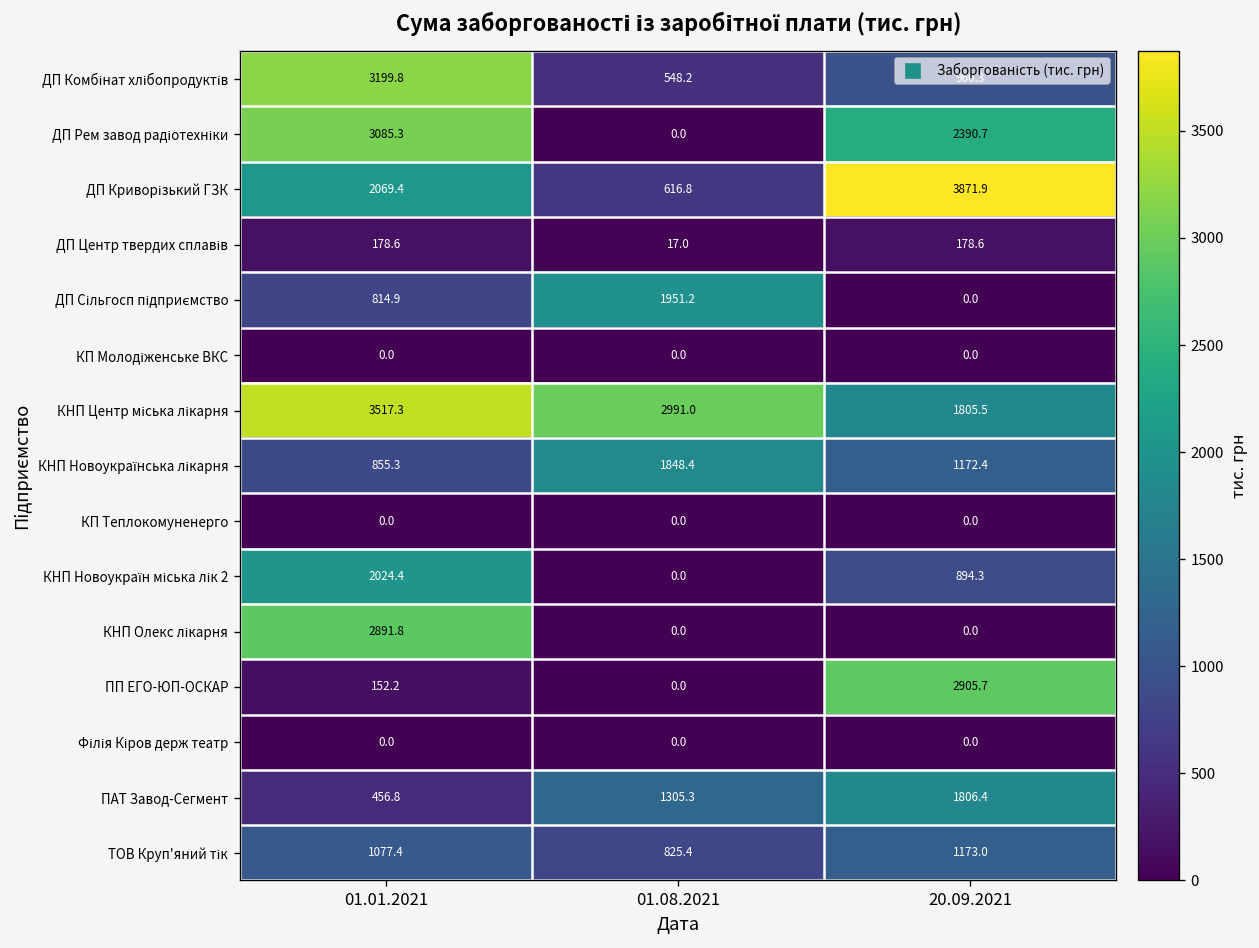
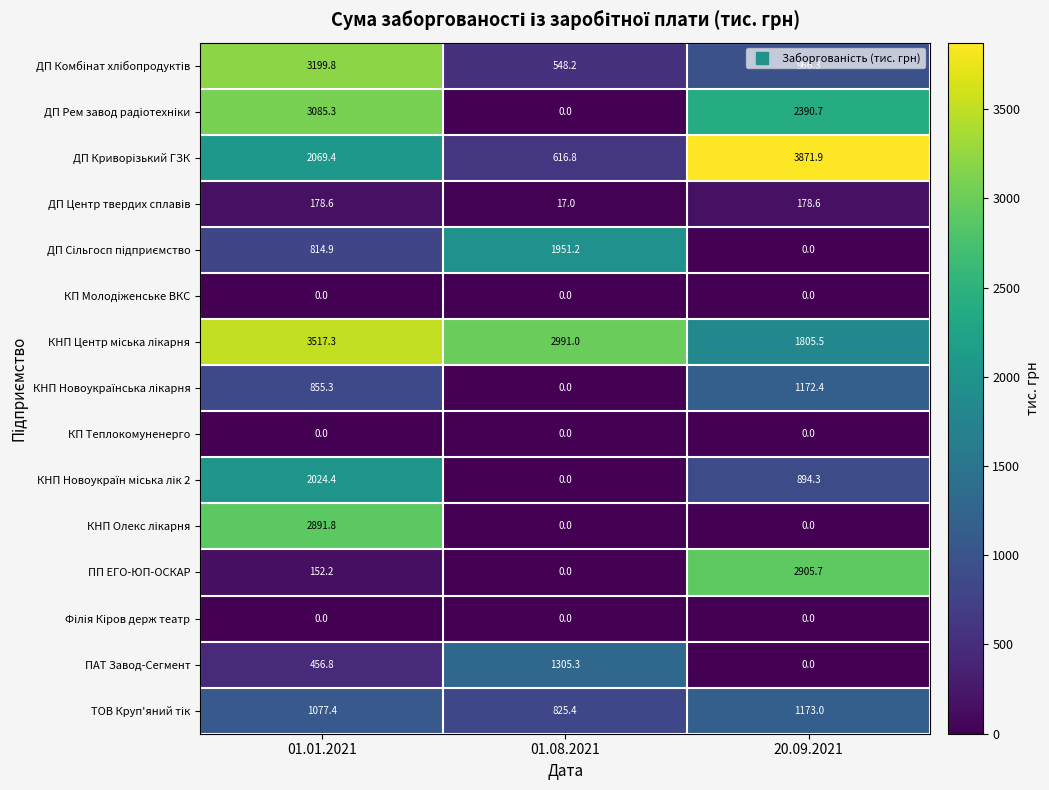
  {
    "ДП Комбінат хлібопродуктів": {
      "01.01.2021": 3199.8,
      "01.08.2021": 548.2
    },
    "ДП Рем завод радіотехніки": {
      "01.01.2021": 3085.3,
      "01.08.2021": 0.0,
      "20.09.2021": 2390.7
    },
    "ДП Криворізький ГЗК": {
      "01.01.2021": 2069.4,
      "01.08.2021": 616.8,
      "20.09.2021": 3871.9
    },
    "ДП Центр твердих сплавів": {
      "01.01.2021": 178.6,
      "01.08.2021": 17.0,
      "20.09.2021": 178.6
    },
    "ДП Сільгосп підприємство": {
      "01.01.2021": 814.9,
      "01.08.2021": 1951.2,
      "20.09.2021": 0.0
    },
    "КП Молодіженське ВКС": {
      "01.01.2021": 0.0,
      "01.08.2021": 0.0,
      "20.09.2021": 0.0
    },
    "КНП Центр міська лікарня": {
      "01.01.2021": 3517.3,
      "01.08.2021": 2991.0,
      "20.09.2021": 1805.5
    },
    "КНП Новоукраїнська лікарня": {
      "01.01.2021": 855.3,
-     "01.08.2021": 1848.4,
+     "01.08.2021": 0.0,
      "20.09.2021": 1172.4
    },
    "КП Теплокомуненерго": {
      "01.01.2021": 0.0,
      "01.08.2021": 0.0,
      "20.09.2021": 0.0
    },
    "КНП Новоукраїн міська лік 2": {
      "01.01.2021": 2024.4,
      "01.08.2021": 0.0,
      "20.09.2021": 894.3
    },
    "КНП Олекс лікарня": {
      "01.01.2021": 2891.8,
      "01.08.2021": 0.0,
      "20.09.2021": 0.0
    },
    "ПП ЕГО-ЮП-ОСКАР": {
      "01.01.2021": 152.2,
      "01.08.2021": 0.0,
      "20.09.2021": 2905.7
    },
    "Філія Кіров держ театр": {
      "01.01.2021": 0.0,
      "01.08.2021": 0.0,
      "20.09.2021": 0.0
    },
    "ПАТ Завод-Сегмент": {
      "01.01.2021": 456.8,
      "01.08.2021": 1305.3,
-     "20.09.2021": 1806.4
+     "20.09.2021": 0.0
    },
    "ТОВ Круп'яний тік": {
      "01.01.2021": 1077.4,
      "01.08.2021": 825.4,
      "20.09.2021": 1173.0
    }
  }
